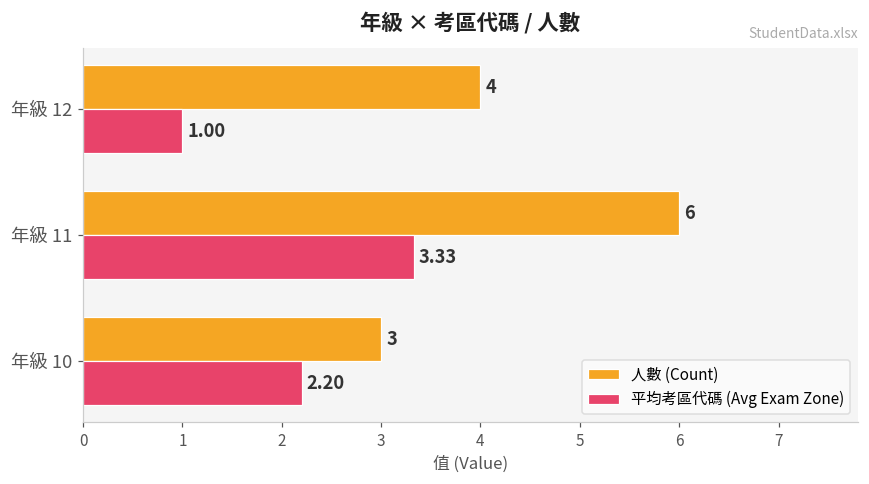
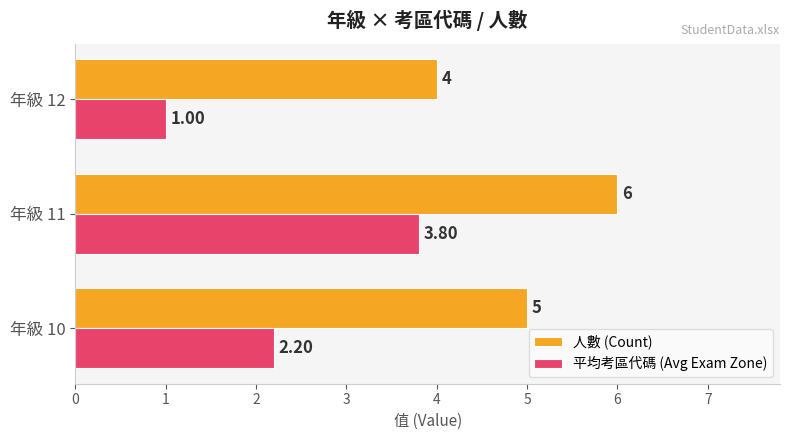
  {
    "人數 (Count)": {
      "年級 12": 4,
      "年級 11": 6,
-     "年級 10": 3
+     "年級 10": 5
    },
    "平均考區代碼 (Avg Exam Zone)": {
      "年級 12": 1.00,
-     "年級 11": 3.33,
+     "年級 11": 3.80,
      "年級 10": 2.20
    }
  }
